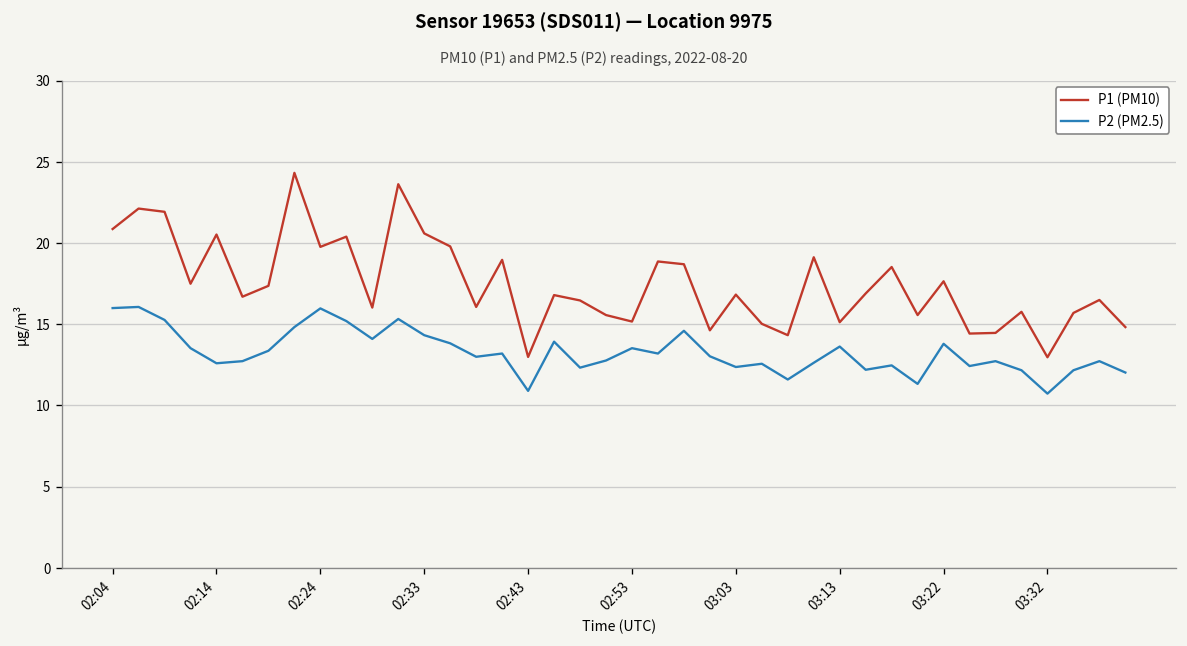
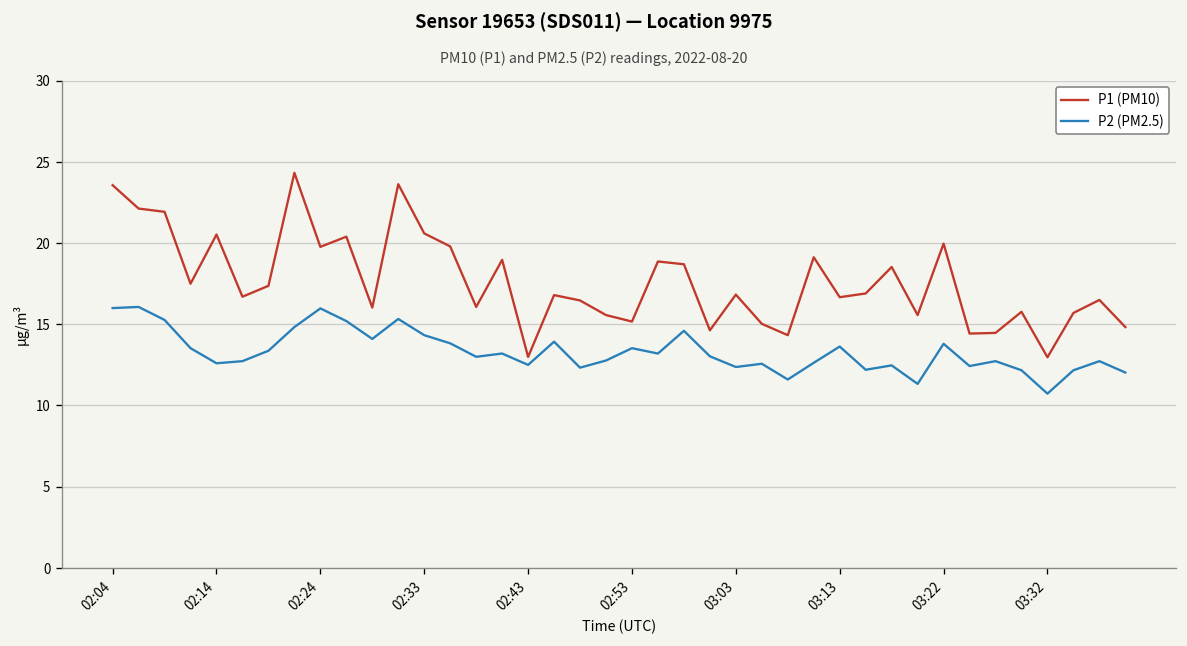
  {
    "P1 (PM10)": {
-     "02:04": 20.9,
+     "02:04": 23.6,
      "02:14": 20.5,
      "02:24": 19.8,
      "02:33": 20.6,
      "02:43": 13.0,
      "02:53": 15.2,
      "03:03": 16.8,
-     "03:13": 15.1,
-     "03:22": 17.7,
+     "03:13": 16.7,
+     "03:22": 20.0,
      "03:32": 13.0
    },
    "P2 (PM2.5)": {
      "02:04": 16.0,
      "02:14": 12.6,
      "02:24": 16.0,
      "02:33": 14.3,
-     "02:43": 10.9,
+     "02:43": 12.5,
      "02:53": 13.5,
      "03:03": 12.4,
      "03:13": 13.6,
      "03:22": 13.8,
      "03:32": 10.7
    }
  }
